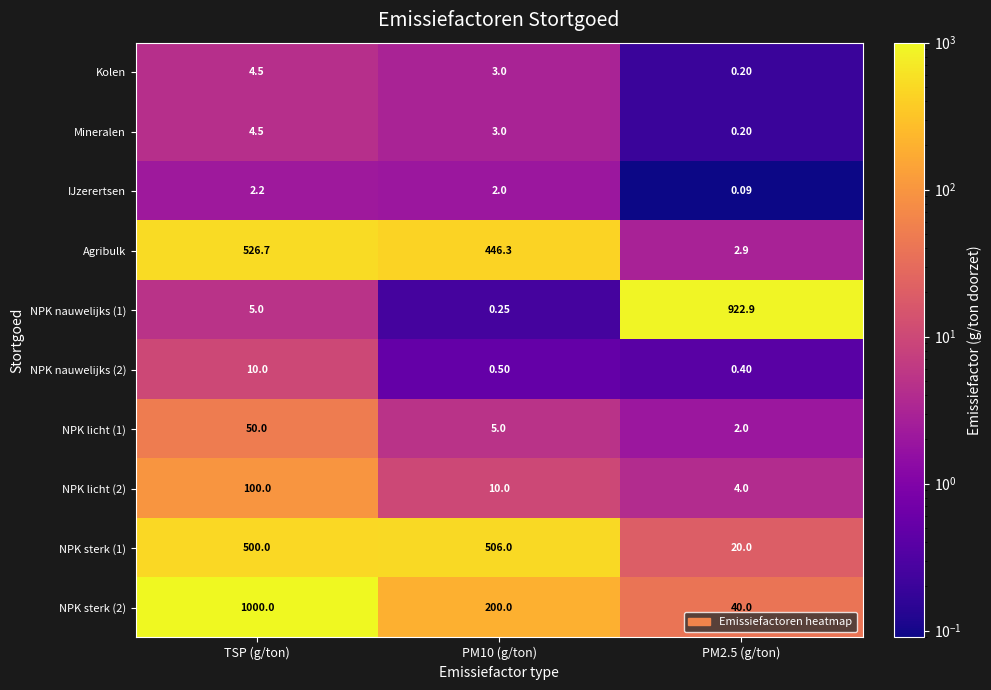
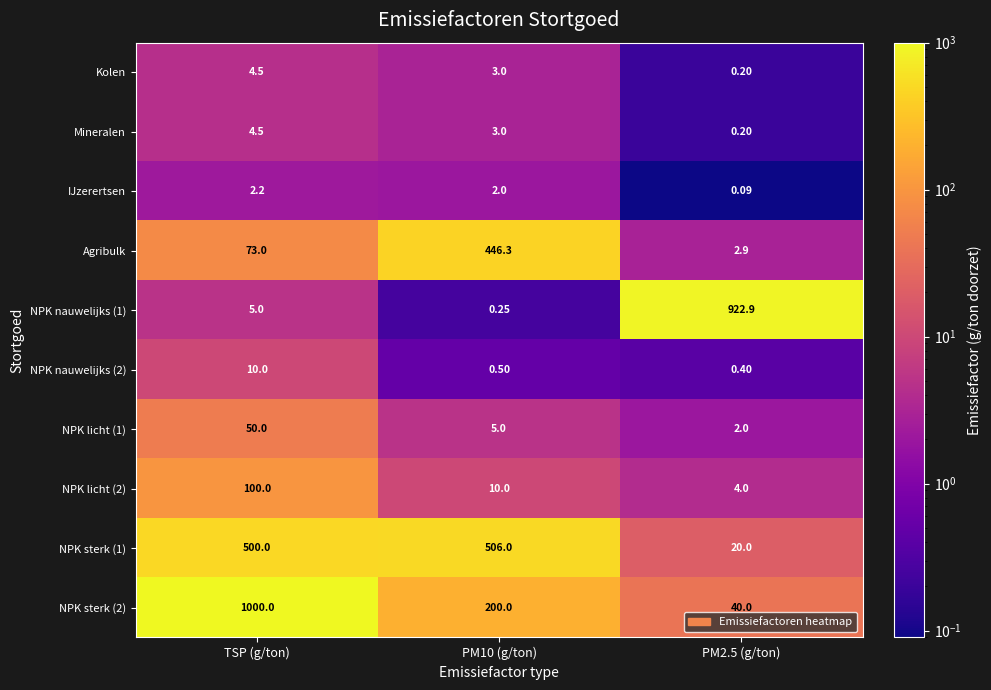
  {
    "Kolen": {
      "TSP (g/ton)": 4.5,
      "PM10 (g/ton)": 3.0,
      "PM2.5 (g/ton)": 0.20
    },
    "Mineralen": {
      "TSP (g/ton)": 4.5,
      "PM10 (g/ton)": 3.0,
      "PM2.5 (g/ton)": 0.20
    },
    "IJzerertsen": {
      "TSP (g/ton)": 2.2,
      "PM10 (g/ton)": 2.0,
      "PM2.5 (g/ton)": 0.09
    },
    "Agribulk": {
-     "TSP (g/ton)": 526.7,
+     "TSP (g/ton)": 73.0,
      "PM10 (g/ton)": 446.3,
      "PM2.5 (g/ton)": 2.9
    },
    "NPK nauwelijks (1)": {
      "TSP (g/ton)": 5.0,
      "PM10 (g/ton)": 0.25,
      "PM2.5 (g/ton)": 922.9
    },
    "NPK nauwelijks (2)": {
      "TSP (g/ton)": 10.0,
      "PM10 (g/ton)": 0.50,
      "PM2.5 (g/ton)": 0.40
    },
    "NPK licht (1)": {
      "TSP (g/ton)": 50.0,
      "PM10 (g/ton)": 5.0,
      "PM2.5 (g/ton)": 2.0
    },
    "NPK licht (2)": {
      "TSP (g/ton)": 100.0,
      "PM10 (g/ton)": 10.0,
      "PM2.5 (g/ton)": 4.0
    },
    "NPK sterk (1)": {
      "TSP (g/ton)": 500.0,
      "PM10 (g/ton)": 506.0,
      "PM2.5 (g/ton)": 20.0
    },
    "NPK sterk (2)": {
      "TSP (g/ton)": 1000.0,
      "PM10 (g/ton)": 200.0
    }
  }
